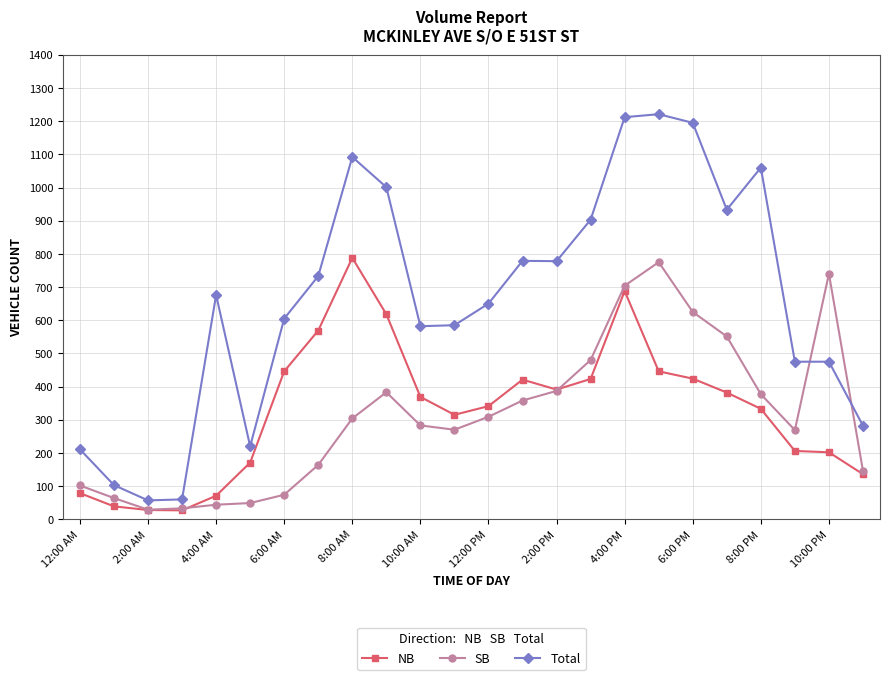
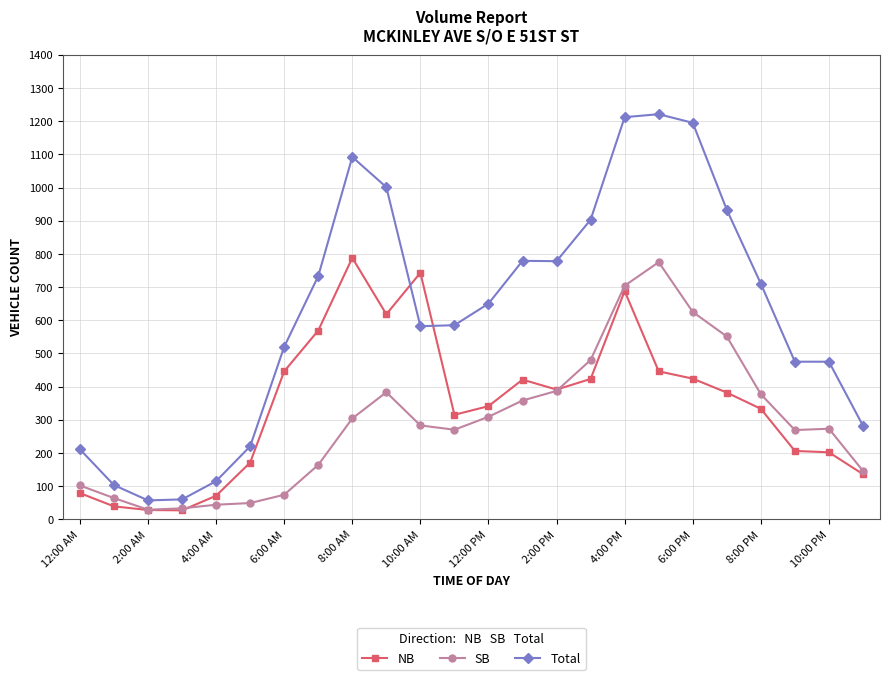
  {
    "NB": {
      "12:00 AM": 80,
      "4:00 AM": 70,
      "6:00 AM": 450,
      "8:00 AM": 790,
-     "10:00 AM": 370,
+     "10:00 AM": 740,
      "12:00 PM": 340,
      "4:00 PM": 690,
      "6:00 PM": 420,
      "8:00 PM": 330,
      "10:00 PM": 200
    },
    "SB": {
      "12:00 AM": 100,
      "4:00 AM": 40,
      "6:00 AM": 70,
      "8:00 AM": 300,
      "10:00 AM": 280,
      "12:00 PM": 310,
      "4:00 PM": 700,
      "6:00 PM": 630,
      "8:00 PM": 380,
-     "10:00 PM": 740
+     "10:00 PM": 270
    },
    "Total": {
      "12:00 AM": 210,
      "2:00 AM": 60,
-     "4:00 AM": 680,
-     "6:00 AM": 610,
+     "4:00 AM": 120,
+     "6:00 AM": 520,
      "8:00 AM": 1090,
      "10:00 AM": 580,
      "12:00 PM": 650,
      "2:00 PM": 780,
      "4:00 PM": 1210,
      "6:00 PM": 1200,
-     "8:00 PM": 1060,
+     "8:00 PM": 710,
      "10:00 PM": 480
    }
  }
